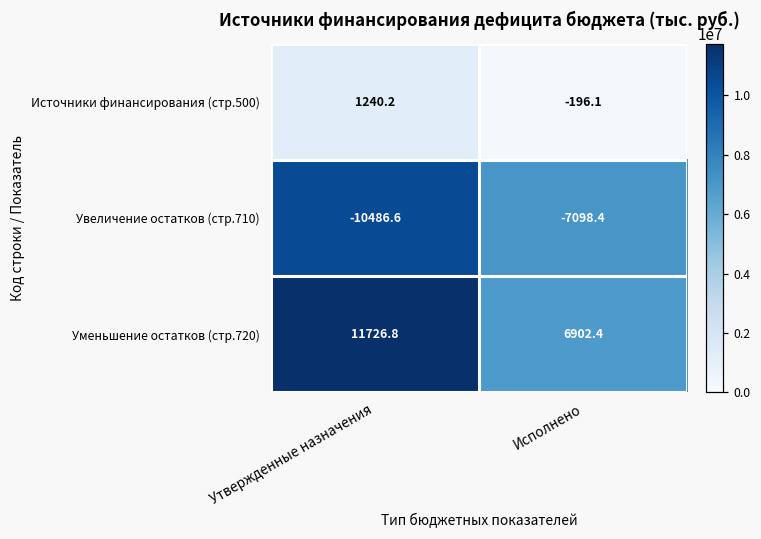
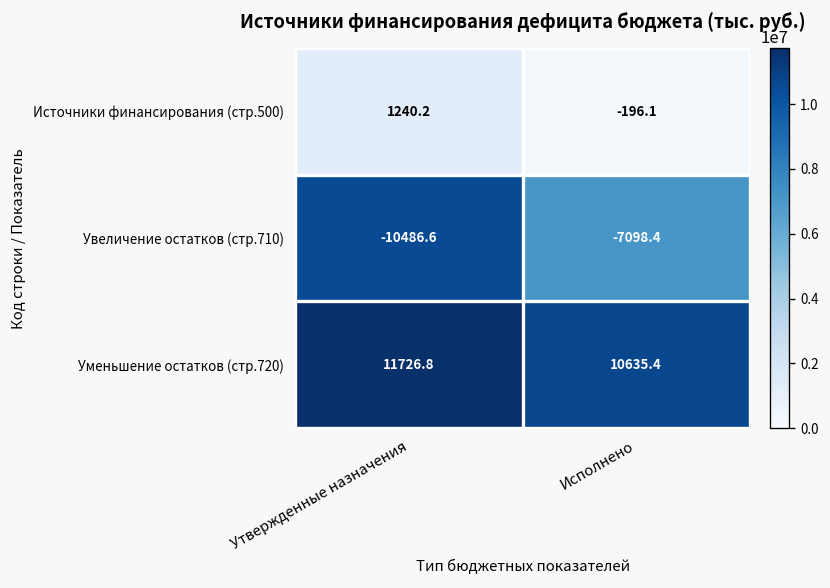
  {
    "Источники финансирования (стр.500)": {
      "Утвержденные назначения": 1240.2,
      "Исполнено": -196.1
    },
    "Увеличение остатков (стр.710)": {
      "Утвержденные назначения": -10486.6,
      "Исполнено": -7098.4
    },
    "Уменьшение остатков (стр.720)": {
      "Утвержденные назначения": 11726.8,
-     "Исполнено": 6902.4
+     "Исполнено": 10635.4
    }
  }
